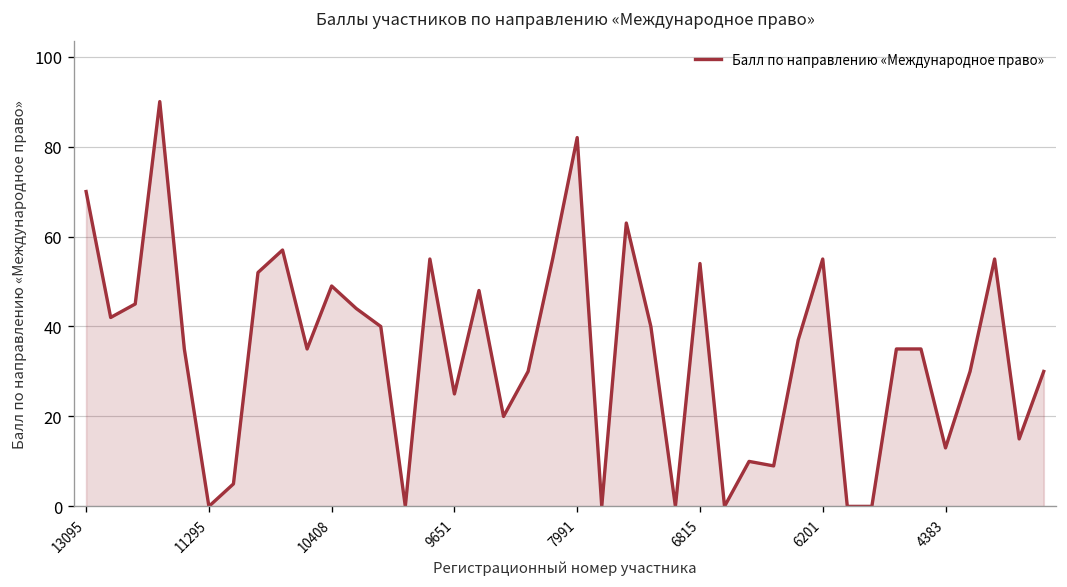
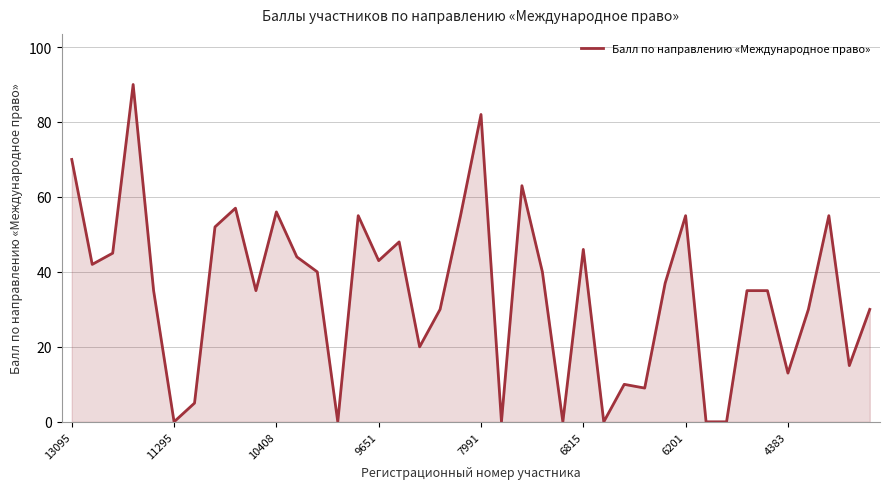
  {
    "13095": 70,
    "11295": 0,
-   "10408": 49,
-   "9651": 25,
+   "10408": 56,
+   "9651": 43,
    "7991": 82,
-   "6815": 54,
+   "6815": 46,
    "6201": 55,
    "4383": 13
  }
